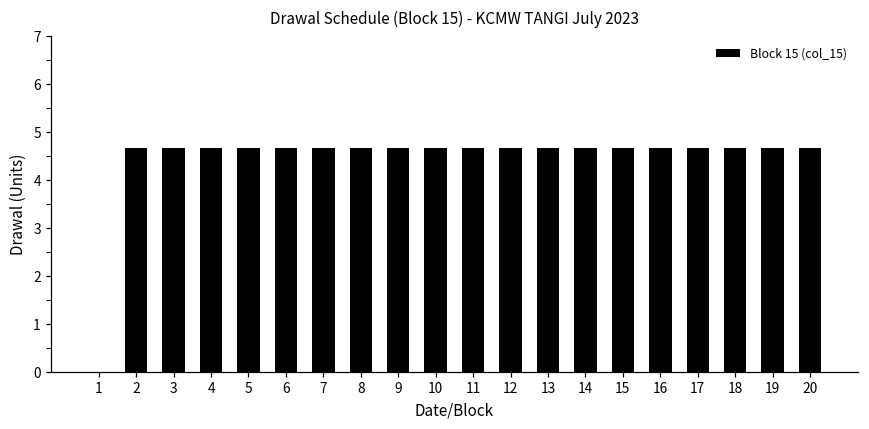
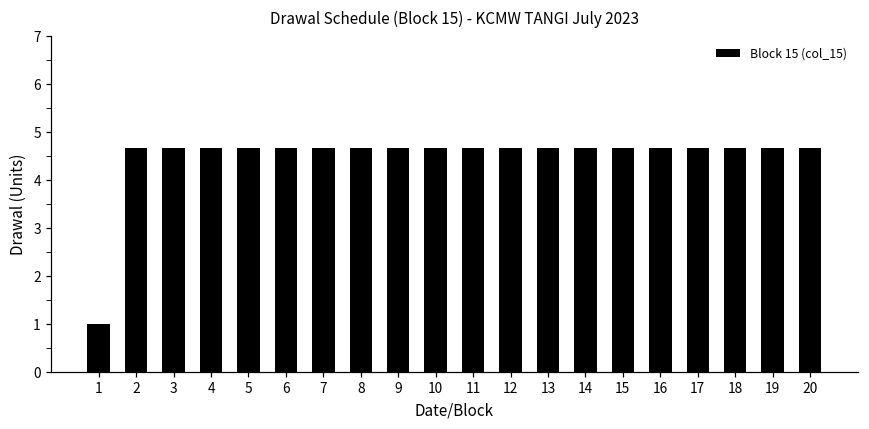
  {
-   "1": 0,
+   "1": 1,
    "2": 4.7,
    "3": 4.7,
    "4": 4.7,
    "5": 4.7,
    "6": 4.7,
    "7": 4.7,
    "8": 4.7,
    "9": 4.7,
    "10": 4.7,
    "11": 4.7,
    "12": 4.7,
    "13": 4.7,
    "14": 4.7,
    "15": 4.7,
    "16": 4.7,
    "17": 4.7,
    "18": 4.7,
    "19": 4.7,
    "20": 4.7
  }
